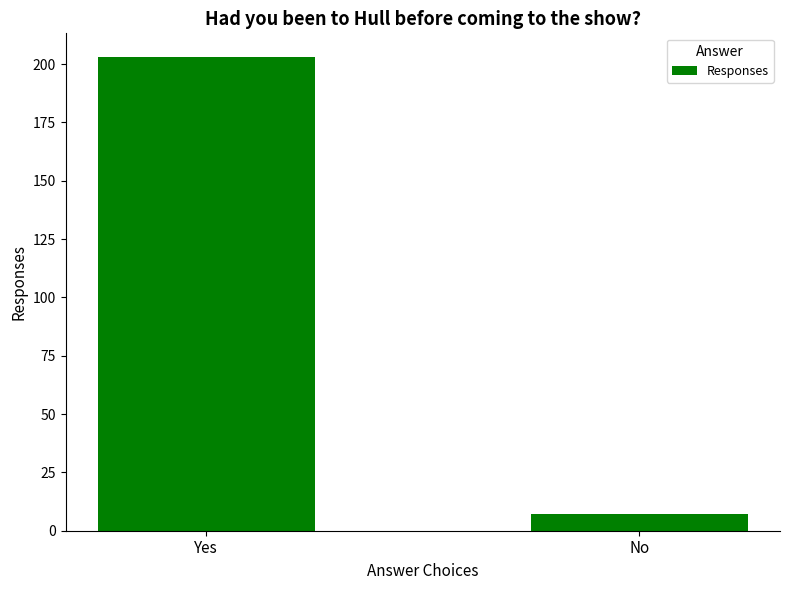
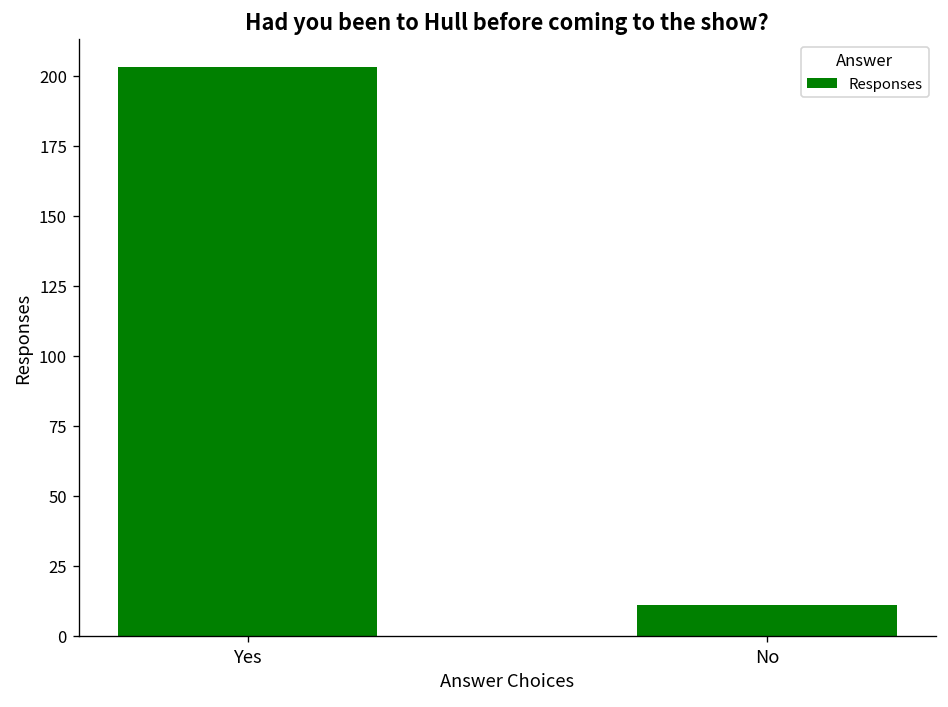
  {
    "Yes": 203,
-   "No": 7
+   "No": 11
  }
